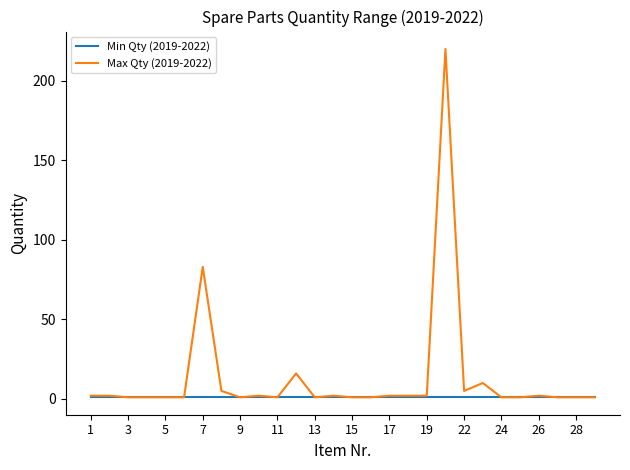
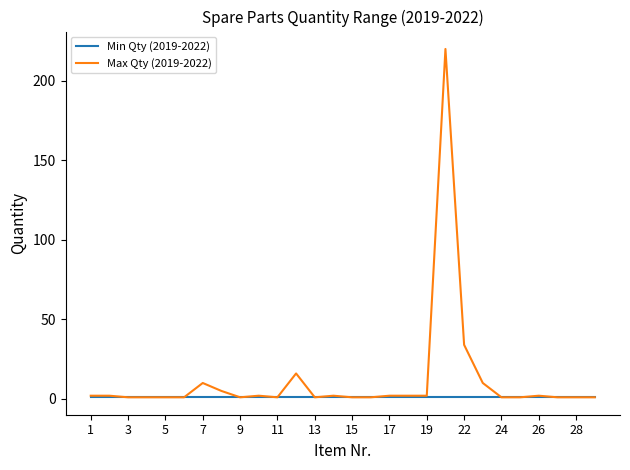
  {
    "Min Qty (2019-2022)": {
      "7": 1,
      "22": 1
    },
    "Max Qty (2019-2022)": {
-     "7": 83,
-     "22": 5
+     "7": 10,
+     "22": 34
    }
  }
